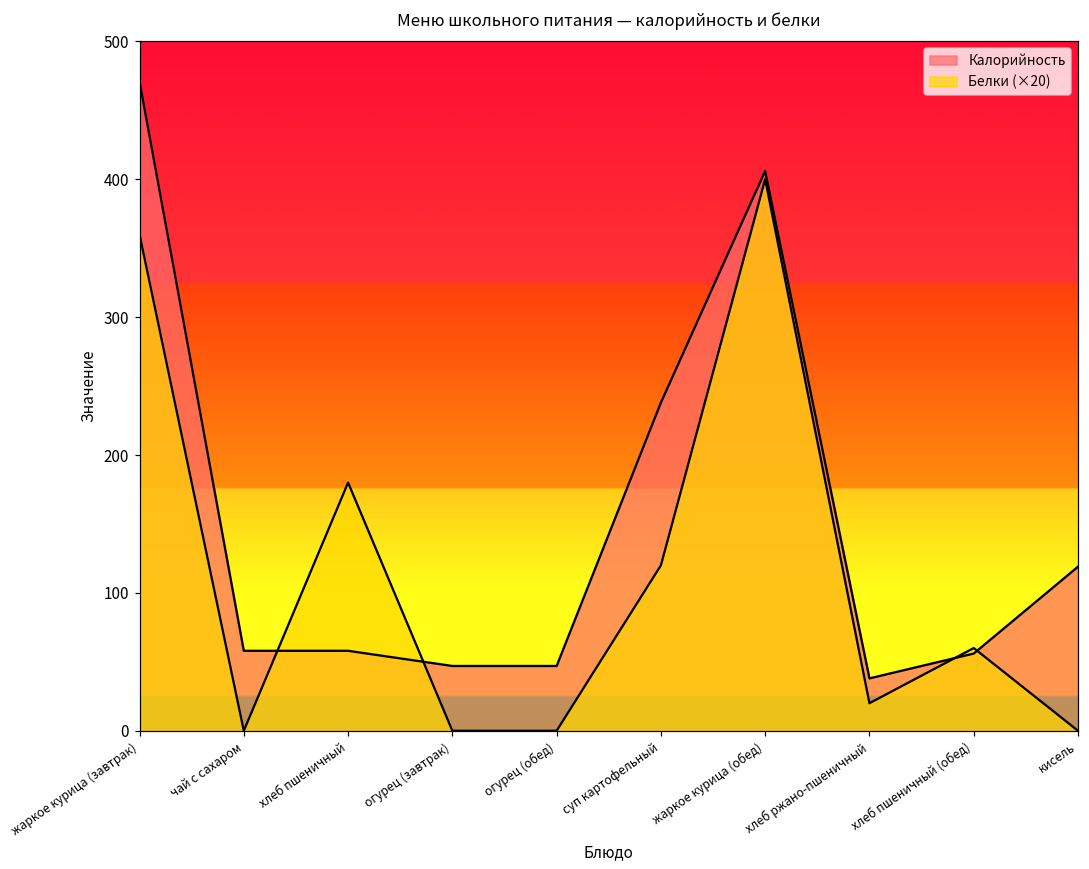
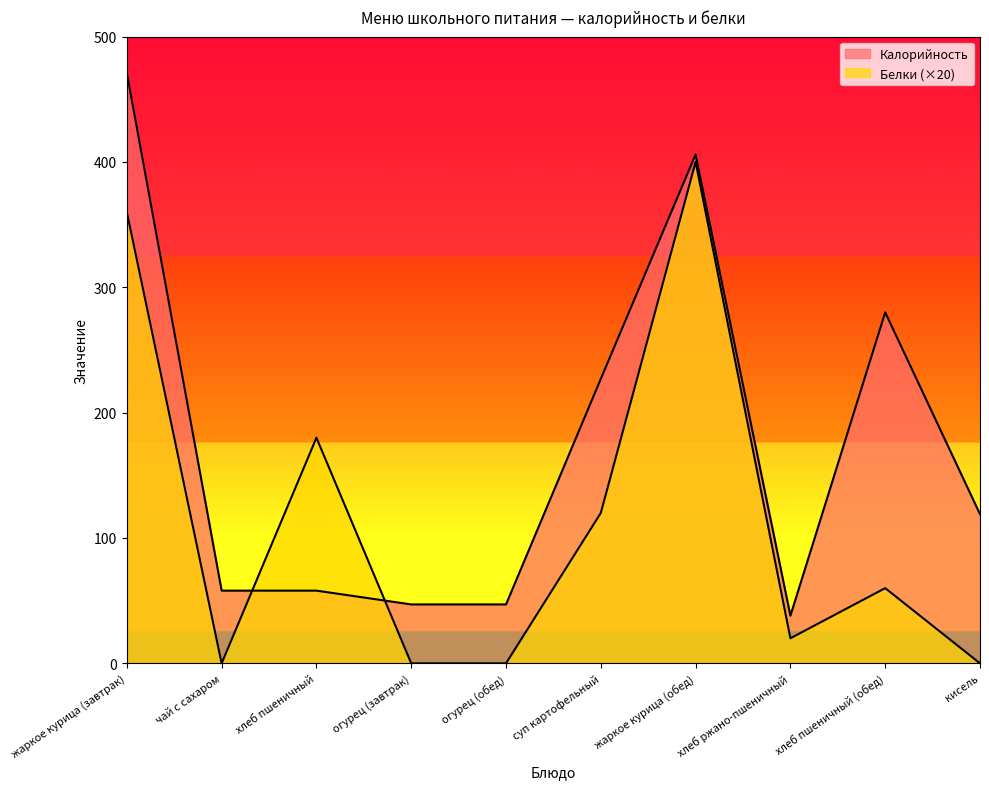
  {
    "Калорийность": {
      "жаркое курица (завтрак)": 471,
      "чай с сахаром": 58,
      "хлеб пшеничный": 58,
      "огурец (завтрак)": 47,
      "огурец (обед)": 47,
-     "суп картофельный": 238,
+     "суп картофельный": 227,
      "жаркое курица (обед)": 406,
      "хлеб ржано-пшеничный": 38,
-     "хлеб пшеничный (обед)": 56,
+     "хлеб пшеничный (обед)": 280,
      "кисель": 119
    },
    "Белки (×20)": {
      "жаркое курица (завтрак)": 360,
      "чай с сахаром": 0,
      "хлеб пшеничный": 180,
      "огурец (завтрак)": 0,
      "огурец (обед)": 0,
      "суп картофельный": 120,
      "жаркое курица (обед)": 400,
      "хлеб ржано-пшеничный": 20,
      "хлеб пшеничный (обед)": 60,
      "кисель": 0
    }
  }
